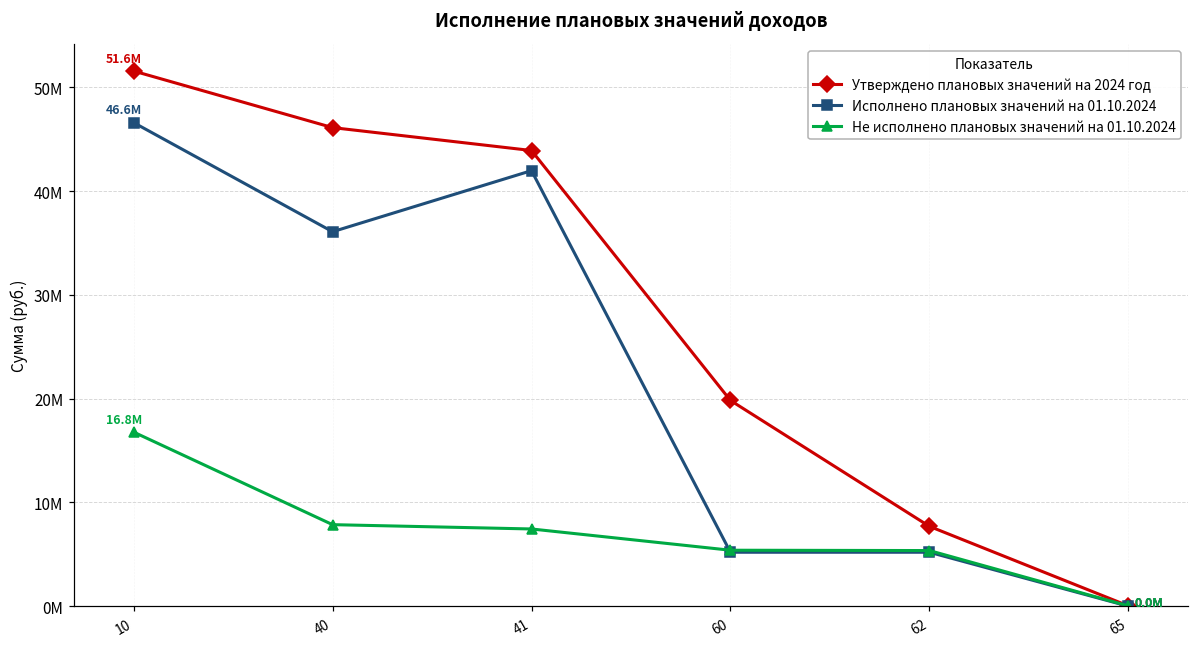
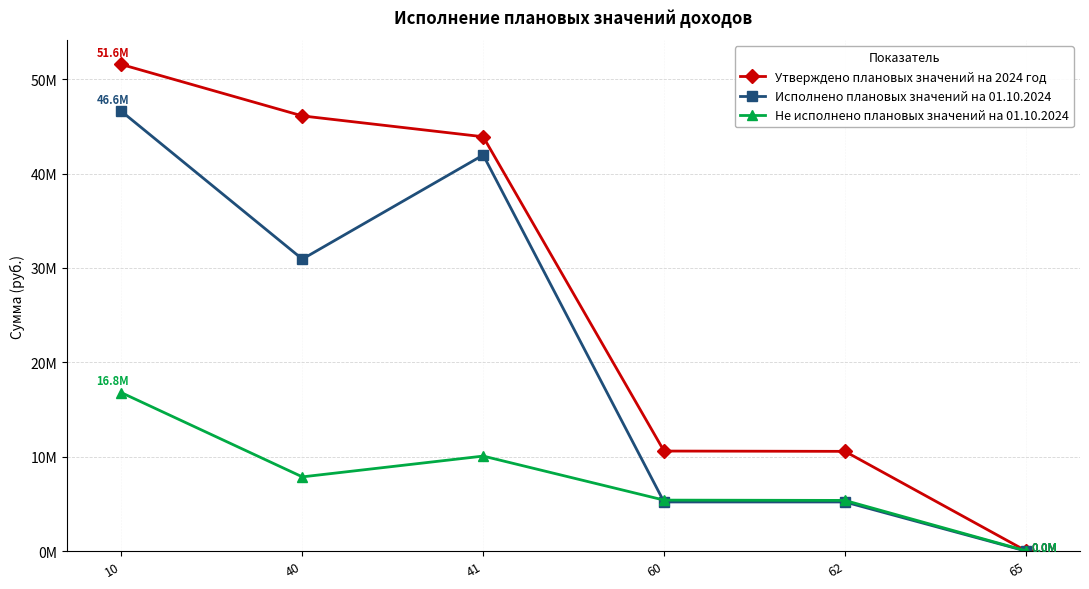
  {
    "Утверждено плановых значений на 2024 год": {
      "40": 46000000,
      "41": 44000000,
-     "60": 20000000,
-     "62": 8000000
+     "60": 11000000,
+     "62": 11000000
    },
    "Исполнено плановых значений на 01.10.2024": {
-     "40": 36000000,
+     "40": 31000000,
      "41": 42000000
    },
    "Не исполнено плановых значений на 01.10.2024": {
      "40": 8000000,
-     "41": 7000000
+     "41": 10000000
    }
  }
